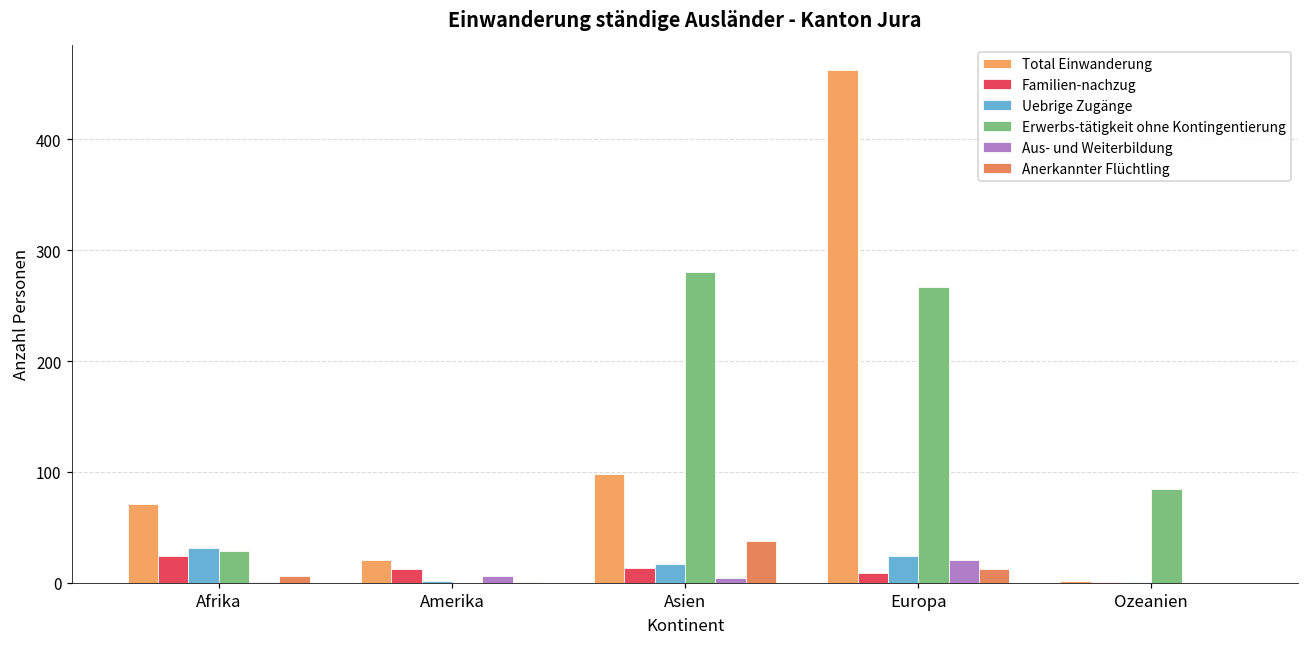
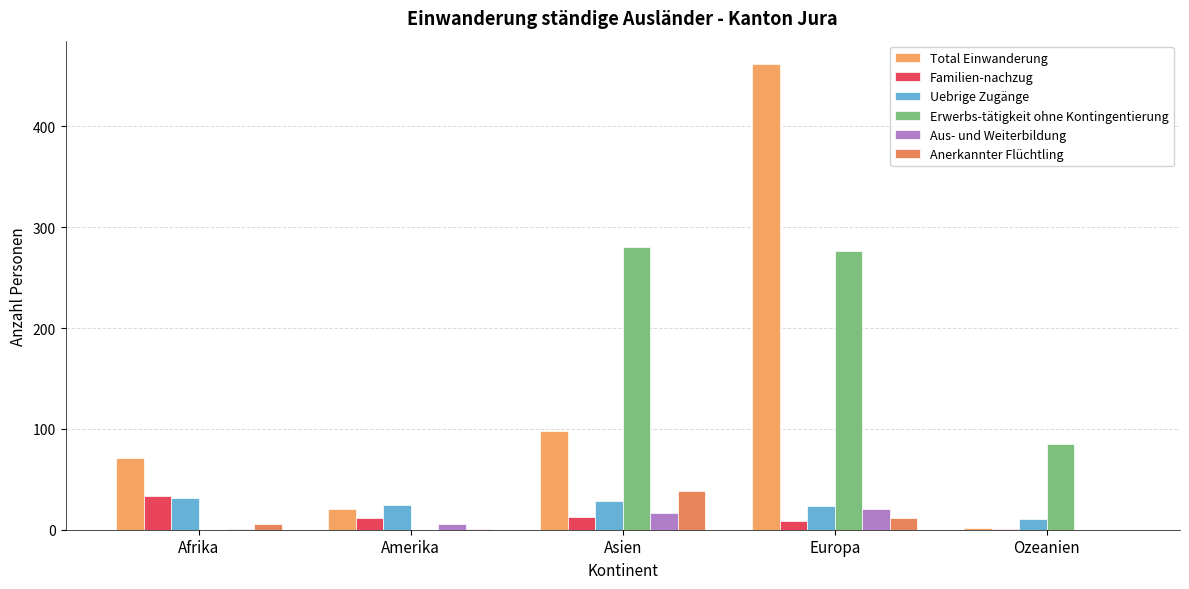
  {
    "Familien-nachzug": {
-     "Afrika": 24,
+     "Afrika": 33,
      "Amerika": 12,
      "Asien": 13,
      "Europa": 9
    },
    "Uebrige Zugänge": {
      "Afrika": 31,
-     "Amerika": 2,
-     "Asien": 17,
+     "Amerika": 25,
+     "Asien": 28,
      "Europa": 24,
-     "Ozeanien": 1
+     "Ozeanien": 11
    },
    "Erwerbs-tätigkeit ohne Kontingentierung": {
-     "Afrika": 29,
+     "Afrika": 0,
      "Amerika": 0,
      "Asien": 280,
-     "Europa": 267,
+     "Europa": 276,
      "Ozeanien": 85
    },
    "Aus- und Weiterbildung": {
      "Amerika": 6,
-     "Asien": 4,
+     "Asien": 17,
      "Europa": 21,
      "Ozeanien": 0
    }
  }
